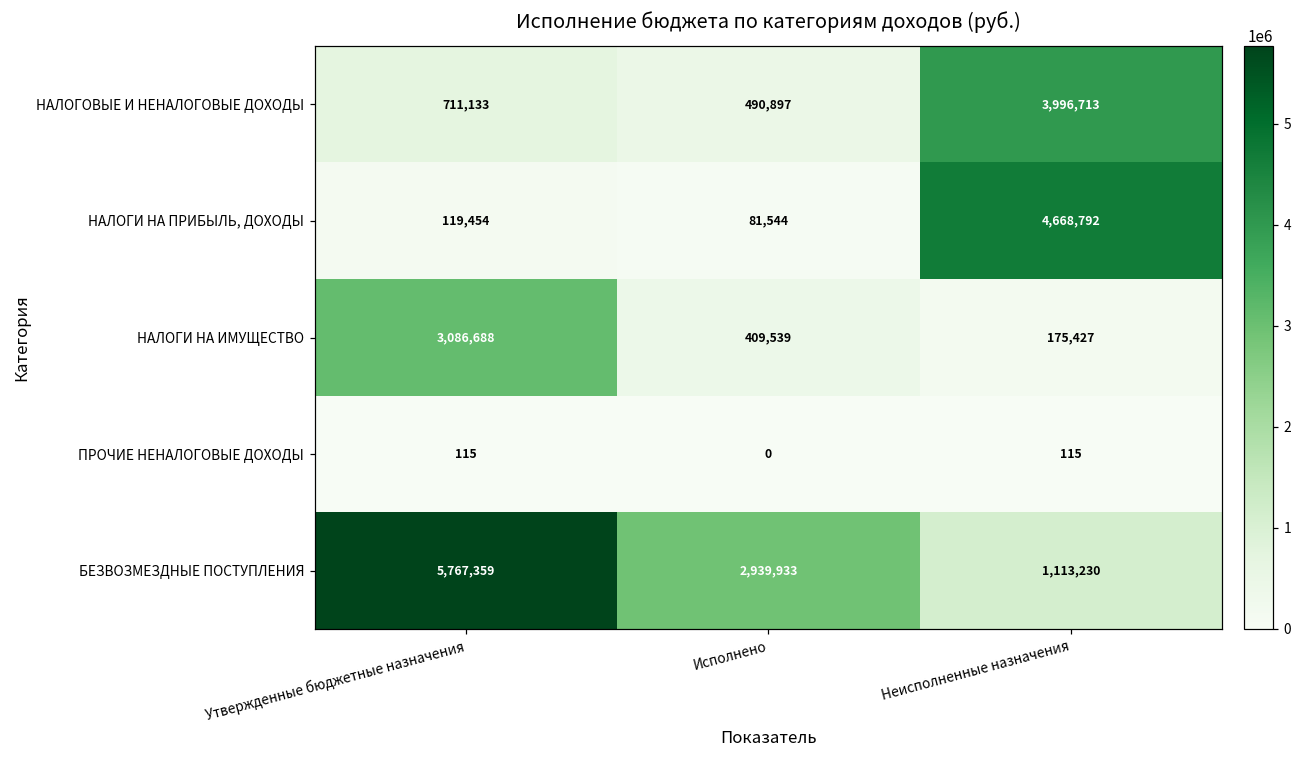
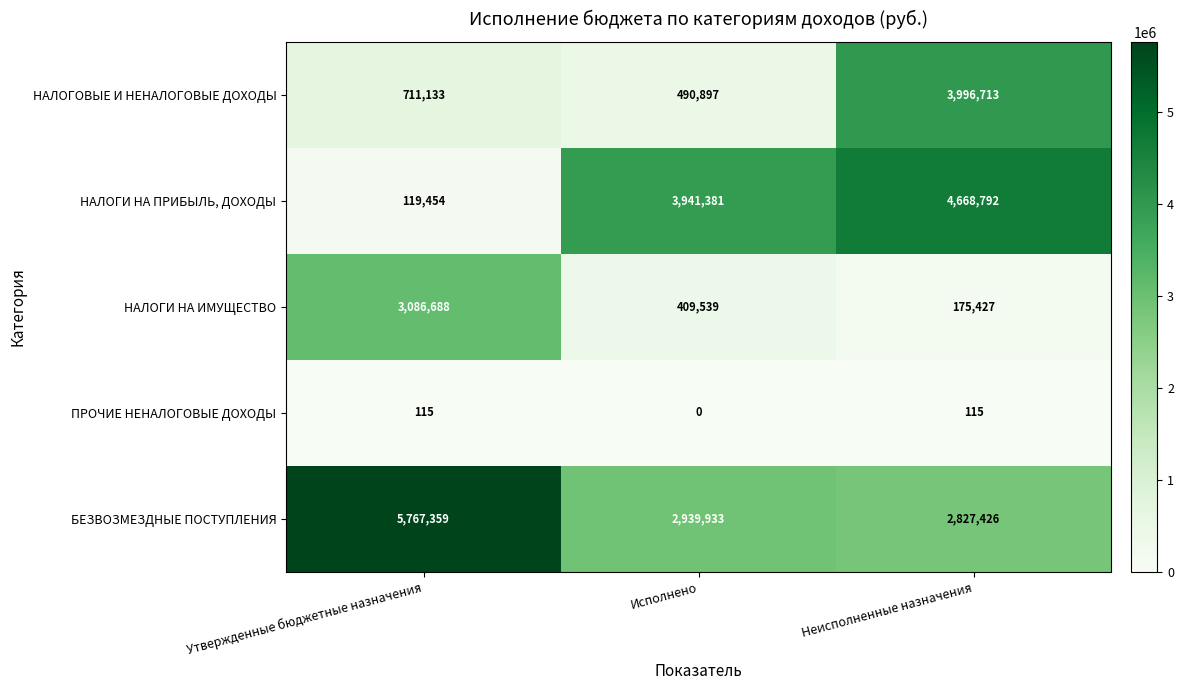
  {
    "НАЛОГОВЫЕ И НЕНАЛОГОВЫЕ ДОХОДЫ": {
      "Утвержденные бюджетные назначения": "711,133",
      "Исполнено": "490,897",
      "Неисполненные назначения": "3,996,713"
    },
    "НАЛОГИ НА ПРИБЫЛЬ, ДОХОДЫ": {
      "Утвержденные бюджетные назначения": "119,454",
-     "Исполнено": "81,544",
+     "Исполнено": "3,941,381",
      "Неисполненные назначения": "4,668,792"
    },
    "НАЛОГИ НА ИМУЩЕСТВО": {
      "Утвержденные бюджетные назначения": "3,086,688",
      "Исполнено": "409,539",
      "Неисполненные назначения": "175,427"
    },
    "ПРОЧИЕ НЕНАЛОГОВЫЕ ДОХОДЫ": {
      "Утвержденные бюджетные назначения": "115",
      "Исполнено": "0",
      "Неисполненные назначения": "115"
    },
    "БЕЗВОЗМЕЗДНЫЕ ПОСТУПЛЕНИЯ": {
      "Утвержденные бюджетные назначения": "5,767,359",
      "Исполнено": "2,939,933",
-     "Неисполненные назначения": "1,113,230"
+     "Неисполненные назначения": "2,827,426"
    }
  }
